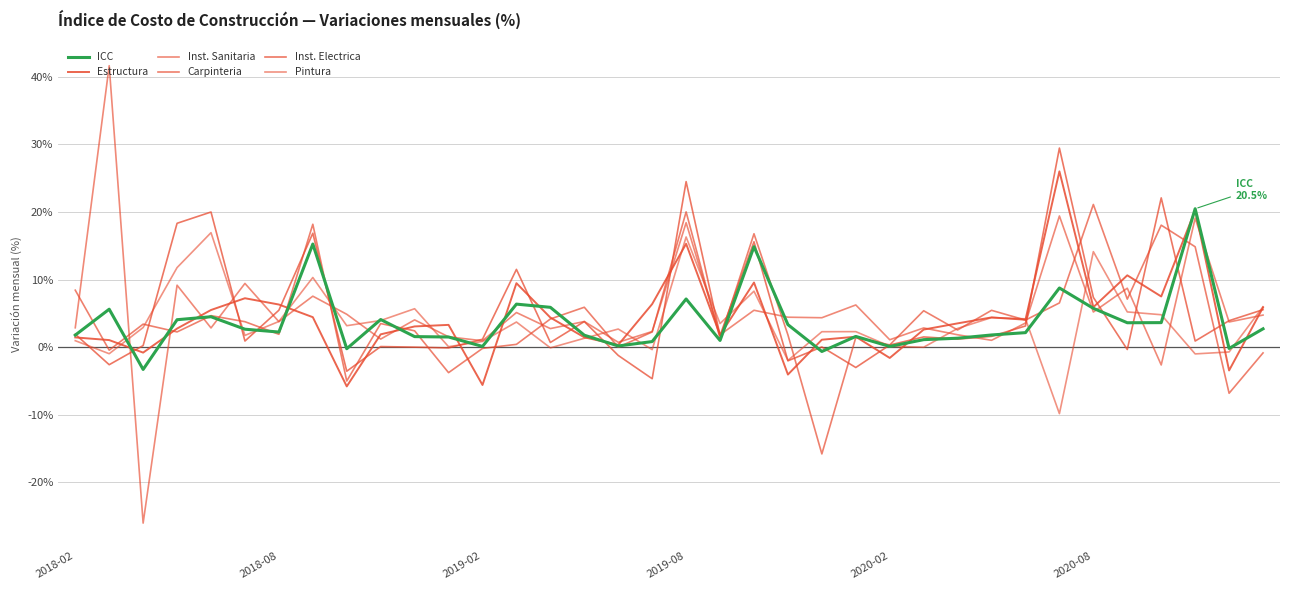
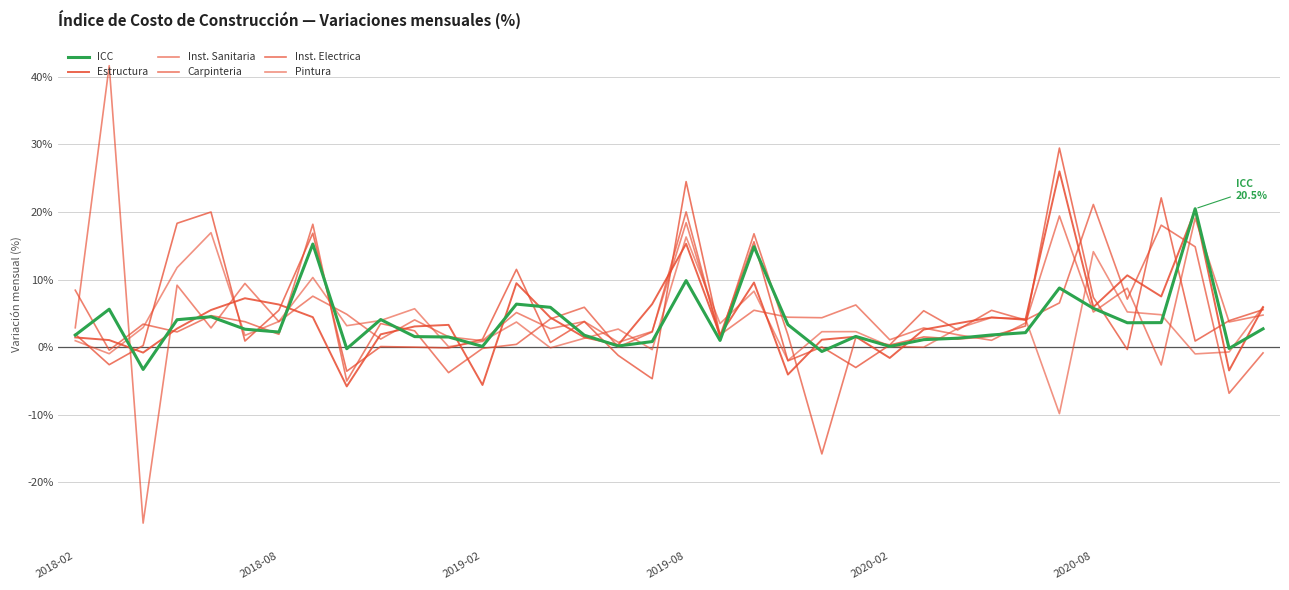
  {
    "ICC": {
-     "2019-08": "7%"
+     "2019-08": "10%"
    }
  }
